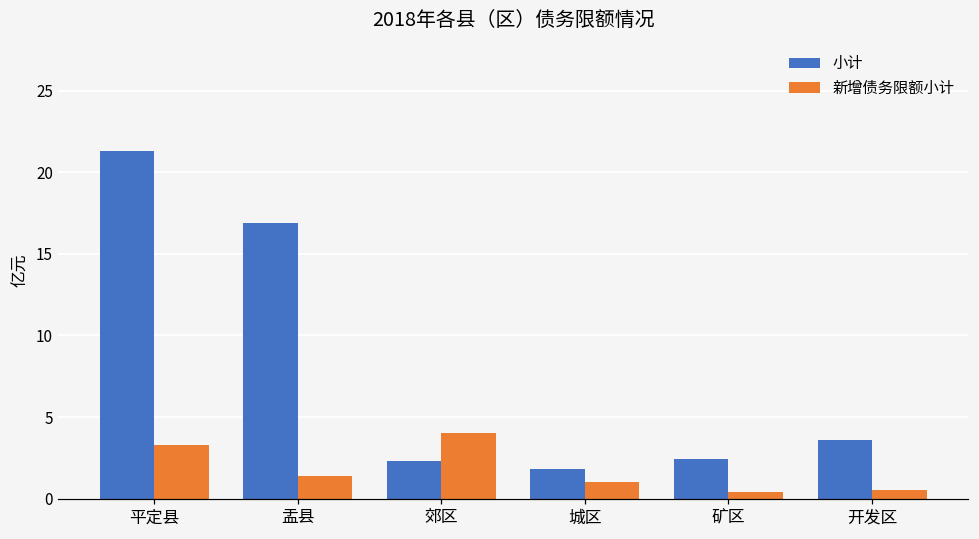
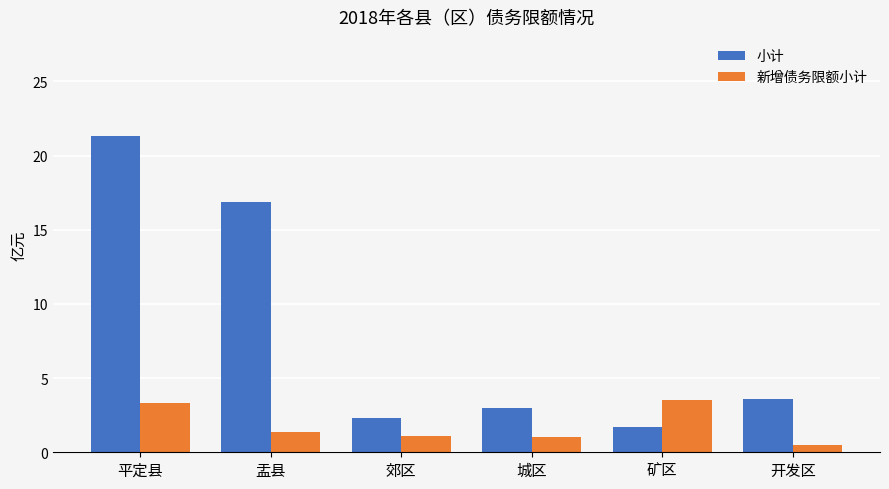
  {
    "小计": {
      "平定县": 21.3,
      "盂县": 16.9,
      "郊区": 2.3,
-     "城区": 1.8,
-     "矿区": 2.4,
+     "城区": 3.0,
+     "矿区": 1.7,
      "开发区": 3.6
    },
    "新增债务限额小计": {
      "平定县": 3.3,
      "盂县": 1.4,
-     "郊区": 4.0,
+     "郊区": 1.1,
      "城区": 1.0,
-     "矿区": 0.4,
+     "矿区": 3.5,
      "开发区": 0.5
    }
  }
